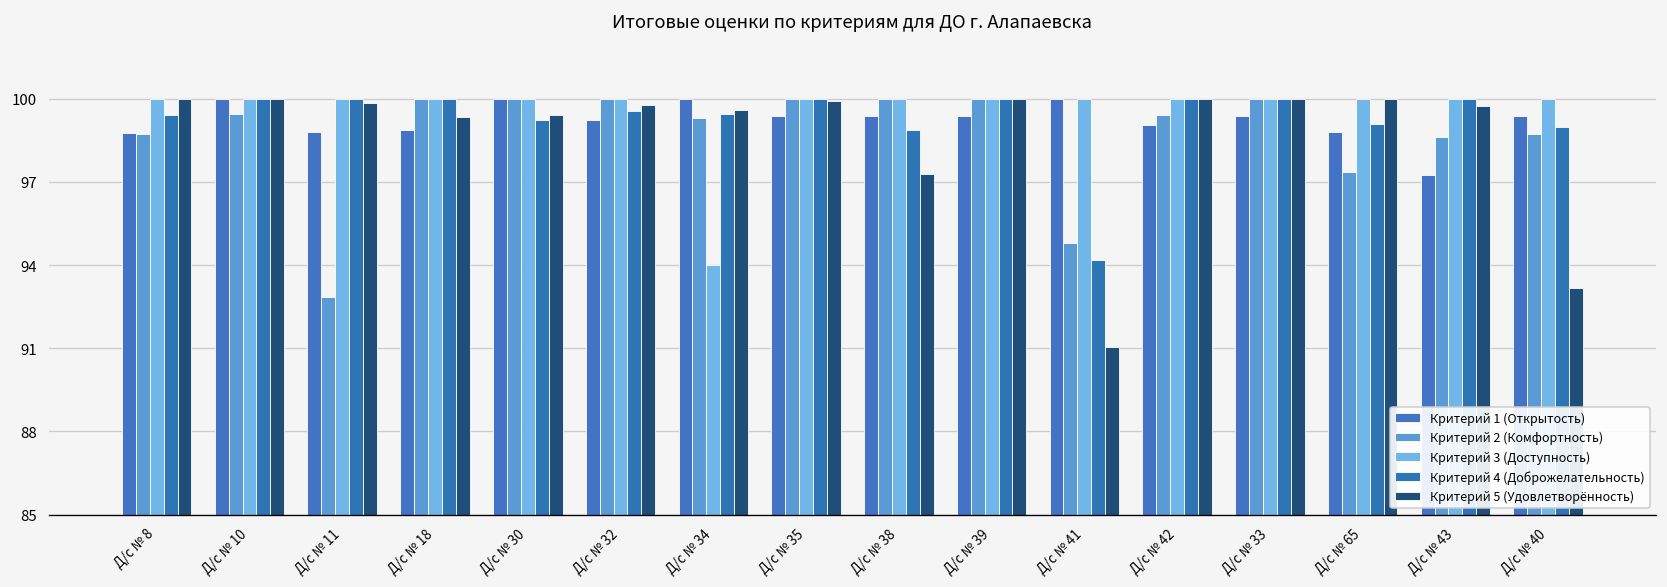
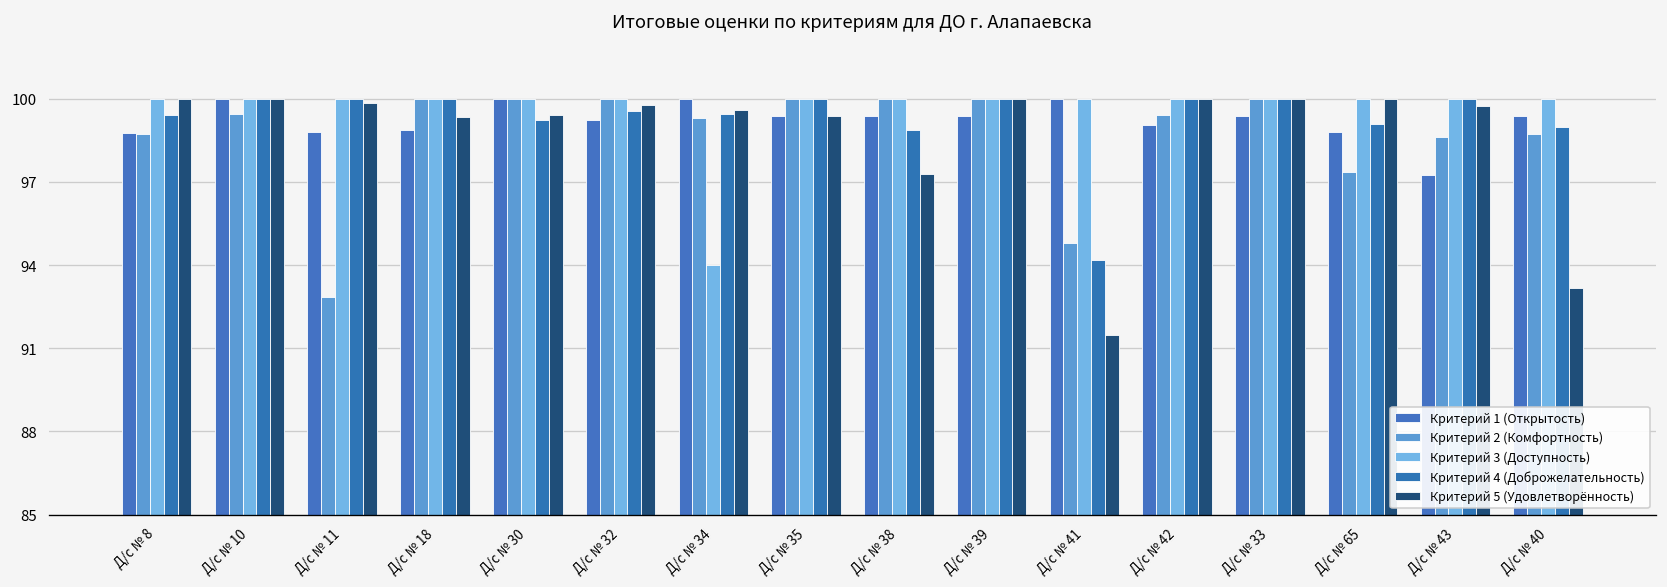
  {
    "Критерий 5 (Удовлетворённость)": {
      "Д/с № 8": 100.0,
      "Д/с № 10": 100.0,
      "Д/с № 11": 99.9,
      "Д/с № 18": 99.4,
      "Д/с № 30": 99.4,
      "Д/с № 32": 99.8,
      "Д/с № 34": 99.6,
-     "Д/с № 35": 99.9,
+     "Д/с № 35": 99.4,
      "Д/с № 38": 97.3,
      "Д/с № 39": 100.0,
-     "Д/с № 41": 91.0,
+     "Д/с № 41": 91.5,
      "Д/с № 42": 100.0,
      "Д/с № 33": 100.0,
      "Д/с № 65": 100.0,
      "Д/с № 43": 99.7,
      "Д/с № 40": 93.2
    }
  }
